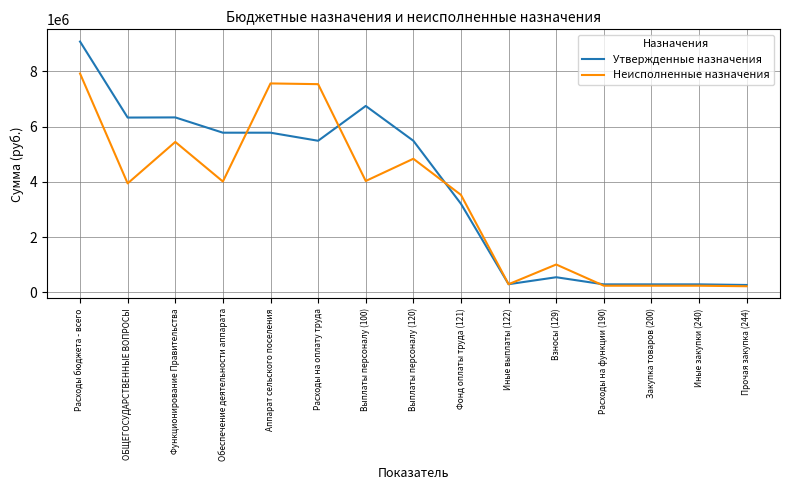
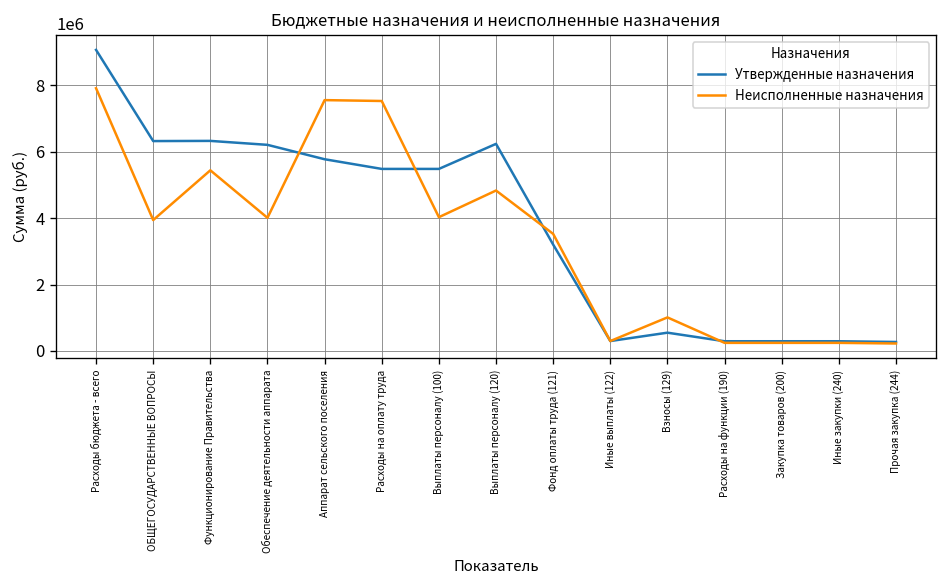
  {
    "Утвержденные назначения": {
      "Расходы бюджета - всего": 9100000,
      "ОБЩЕГОСУДАРСТВЕННЫЕ ВОПРОСЫ": 6300000,
      "Функционирование Правительства": 6300000,
-     "Обеспечение деятельности аппарата": 5800000,
+     "Обеспечение деятельности аппарата": 6200000,
      "Аппарат сельского поселения": 5800000,
      "Расходы на оплату труда": 5500000,
-     "Выплаты персоналу (100)": 6700000,
-     "Выплаты персоналу (120)": 5500000,
+     "Выплаты персоналу (100)": 5500000,
+     "Выплаты персоналу (120)": 6200000,
      "Фонд оплаты труда (121)": 3200000,
      "Взносы (129)": 500000
    },
    "Неисполненные назначения": {
      "Расходы бюджета - всего": 7900000,
      "ОБЩЕГОСУДАРСТВЕННЫЕ ВОПРОСЫ": 3900000,
      "Функционирование Правительства": 5400000,
      "Обеспечение деятельности аппарата": 4000000,
      "Аппарат сельского поселения": 7600000,
      "Расходы на оплату труда": 7500000,
      "Выплаты персоналу (100)": 4000000,
      "Выплаты персоналу (120)": 4800000,
      "Фонд оплаты труда (121)": 3500000,
      "Взносы (129)": 1000000
    }
  }
